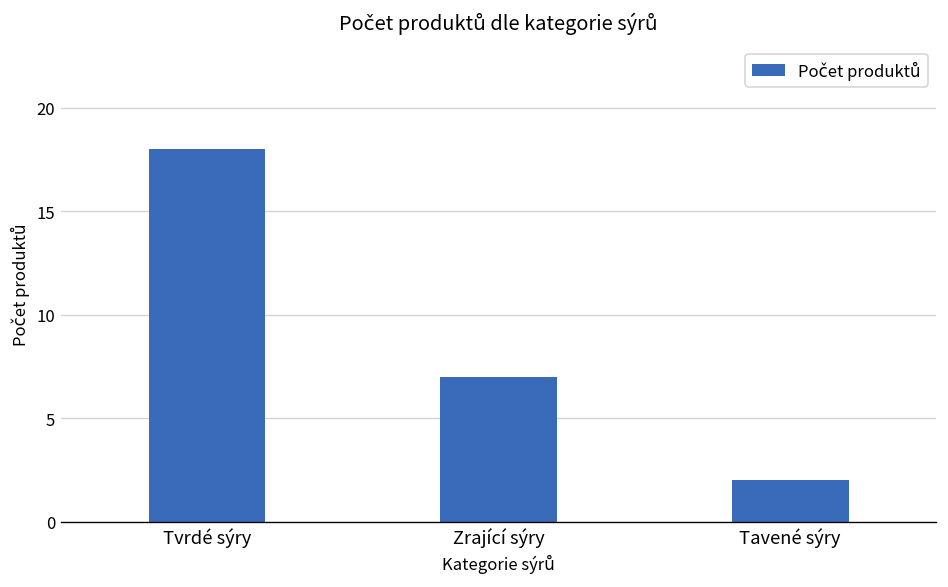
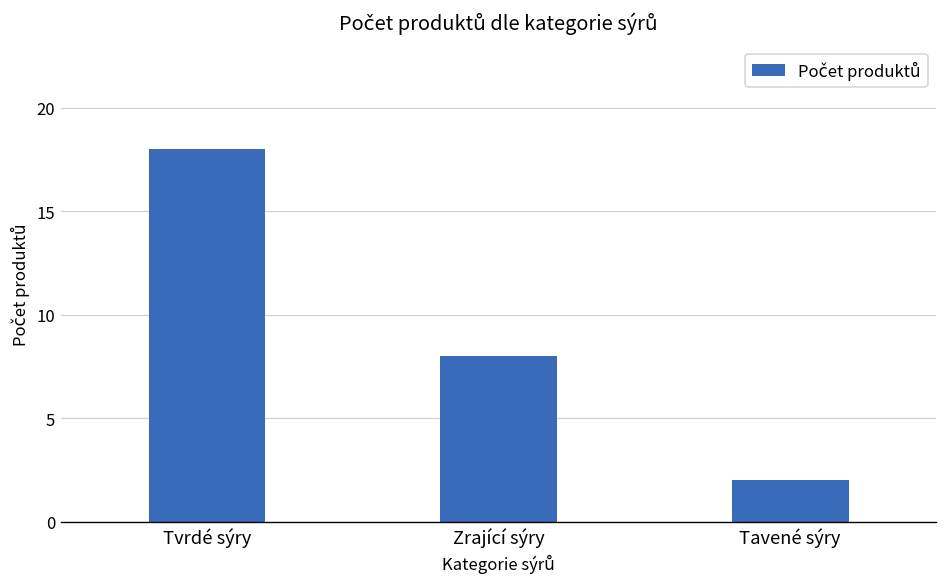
  {
    "Tvrdé sýry": 18,
-   "Zrající sýry": 7,
+   "Zrající sýry": 8,
    "Tavené sýry": 2
  }
